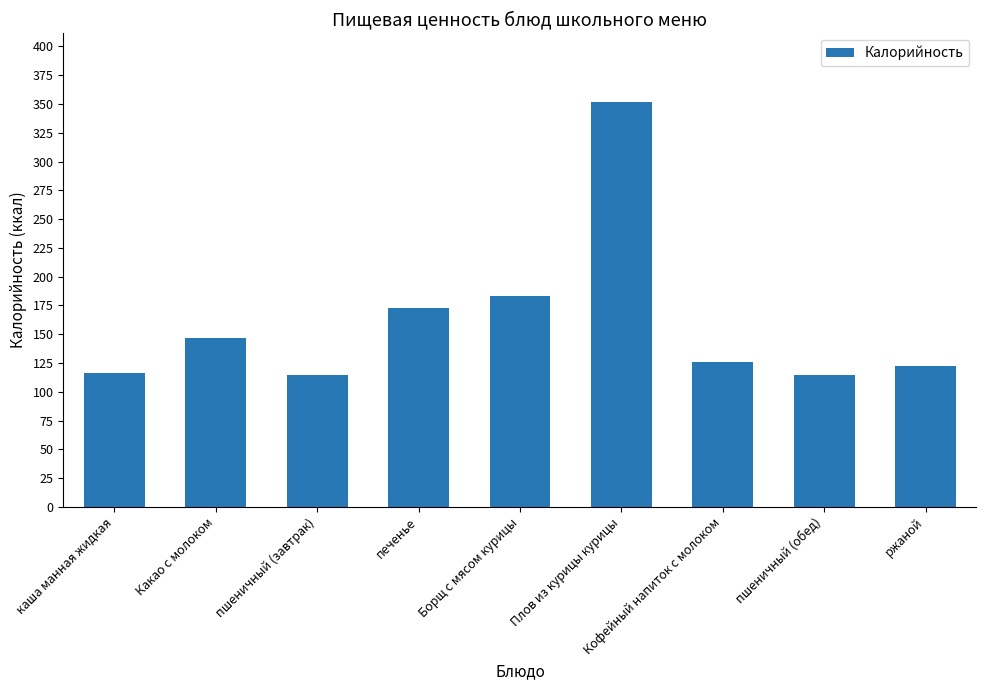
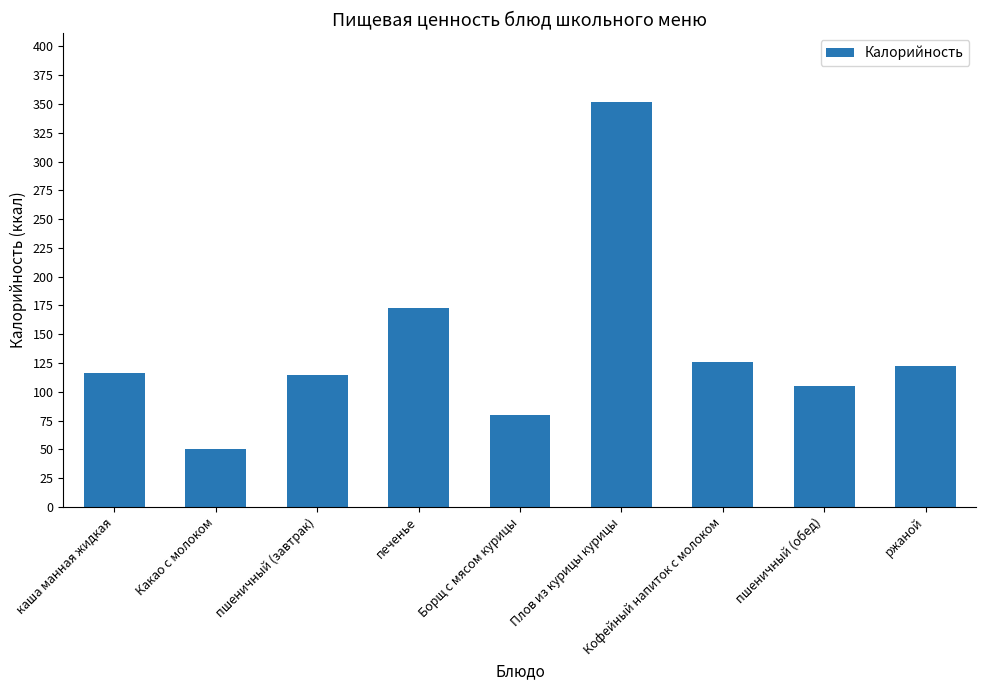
  {
    "каша манная жидкая": 117,
-   "Какао с молоком": 147,
+   "Какао с молоком": 50,
    "пшеничный (завтрак)": 115,
    "печенье": 173,
-   "Борщ с мясом курицы": 183,
+   "Борщ с мясом курицы": 80,
    "Плов из курицы курицы": 352,
    "Кофейный напиток с молоком": 126,
-   "пшеничный (обед)": 115,
+   "пшеничный (обед)": 105,
    "ржаной": 122
  }
